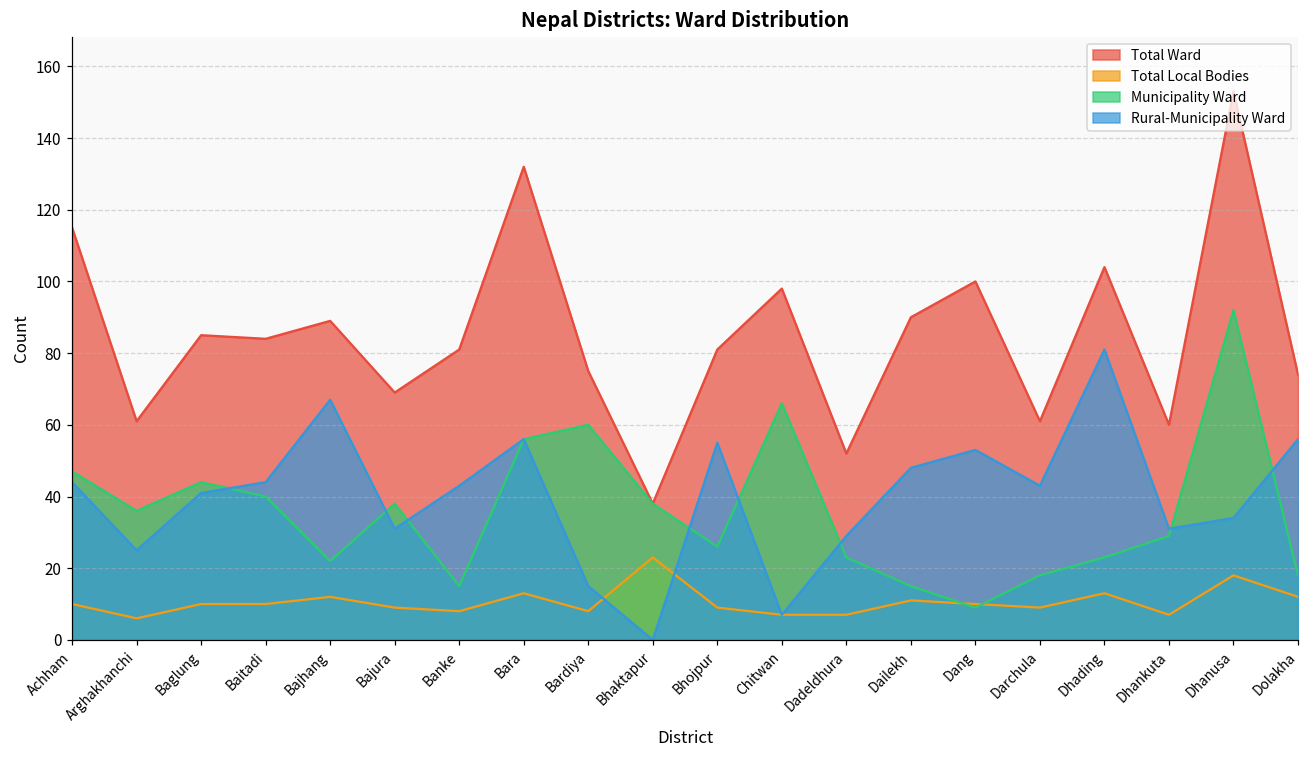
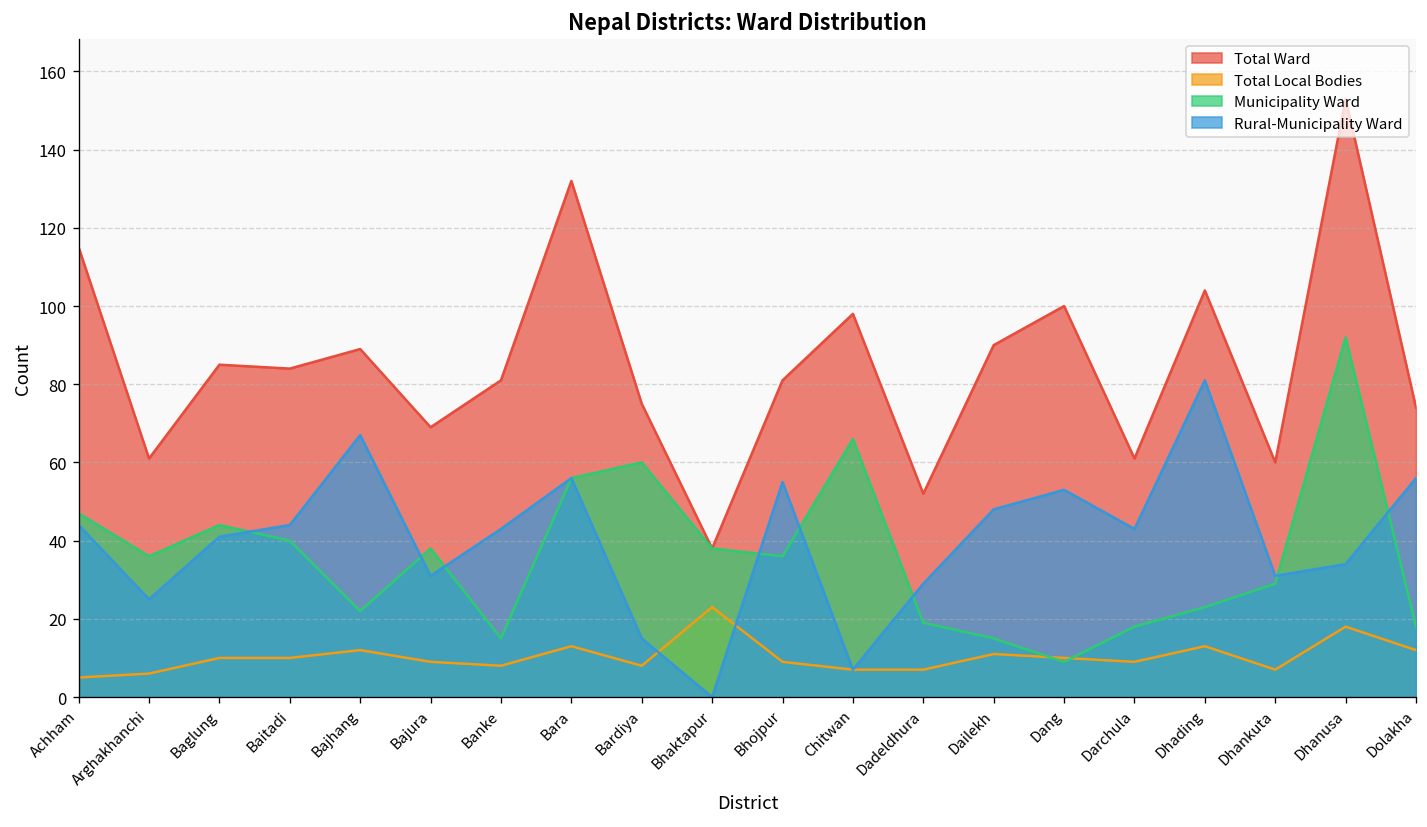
  {
    "Total Ward": {
      "Achham": 115,
      "Arghakhanchi": 61,
      "Baglung": 85,
      "Baitadi": 84,
      "Bajhang": 89,
      "Bajura": 69,
      "Banke": 81,
      "Bara": 132,
      "Bardiya": 75,
      "Bhojpur": 81,
      "Chitwan": 98,
      "Dadeldhura": 52,
      "Dailekh": 90,
      "Dang": 100,
      "Darchula": 61,
      "Dhading": 104,
      "Dhankuta": 60,
      "Dolakha": 74
    },
    "Total Local Bodies": {
-     "Achham": 10,
+     "Achham": 5,
      "Arghakhanchi": 6,
      "Baglung": 10,
      "Baitadi": 10,
      "Bajhang": 12,
      "Bajura": 9,
      "Banke": 8,
      "Bara": 13,
      "Bardiya": 8,
      "Bhaktapur": 23,
      "Bhojpur": 9,
      "Dadeldhura": 7,
      "Dailekh": 11,
      "Dang": 10,
      "Darchula": 9,
      "Dhading": 13,
      "Dhankuta": 7,
      "Dhanusa": 18,
      "Dolakha": 12
    },
    "Municipality Ward": {
      "Achham": 47,
      "Arghakhanchi": 36,
      "Baglung": 44,
      "Baitadi": 40,
      "Bajhang": 22,
      "Bajura": 38,
      "Banke": 15,
      "Bardiya": 60,
-     "Bhojpur": 26,
+     "Bhojpur": 36,
      "Chitwan": 66,
-     "Dadeldhura": 23,
+     "Dadeldhura": 19,
      "Dailekh": 15,
      "Dang": 9,
      "Darchula": 18,
      "Dhading": 23,
      "Dhankuta": 29,
      "Dhanusa": 92,
      "Dolakha": 18
    },
    "Rural-Municipality Ward": {
      "Achham": 44,
      "Arghakhanchi": 25,
      "Baglung": 41,
      "Baitadi": 44,
      "Bajhang": 67,
      "Bajura": 31,
      "Banke": 43,
      "Bardiya": 15,
      "Bhaktapur": 0,
      "Bhojpur": 55,
      "Dadeldhura": 29,
      "Dailekh": 48,
      "Dang": 53,
      "Darchula": 43,
      "Dhading": 81,
      "Dhankuta": 31,
      "Dhanusa": 34,
      "Dolakha": 56
    }
  }
